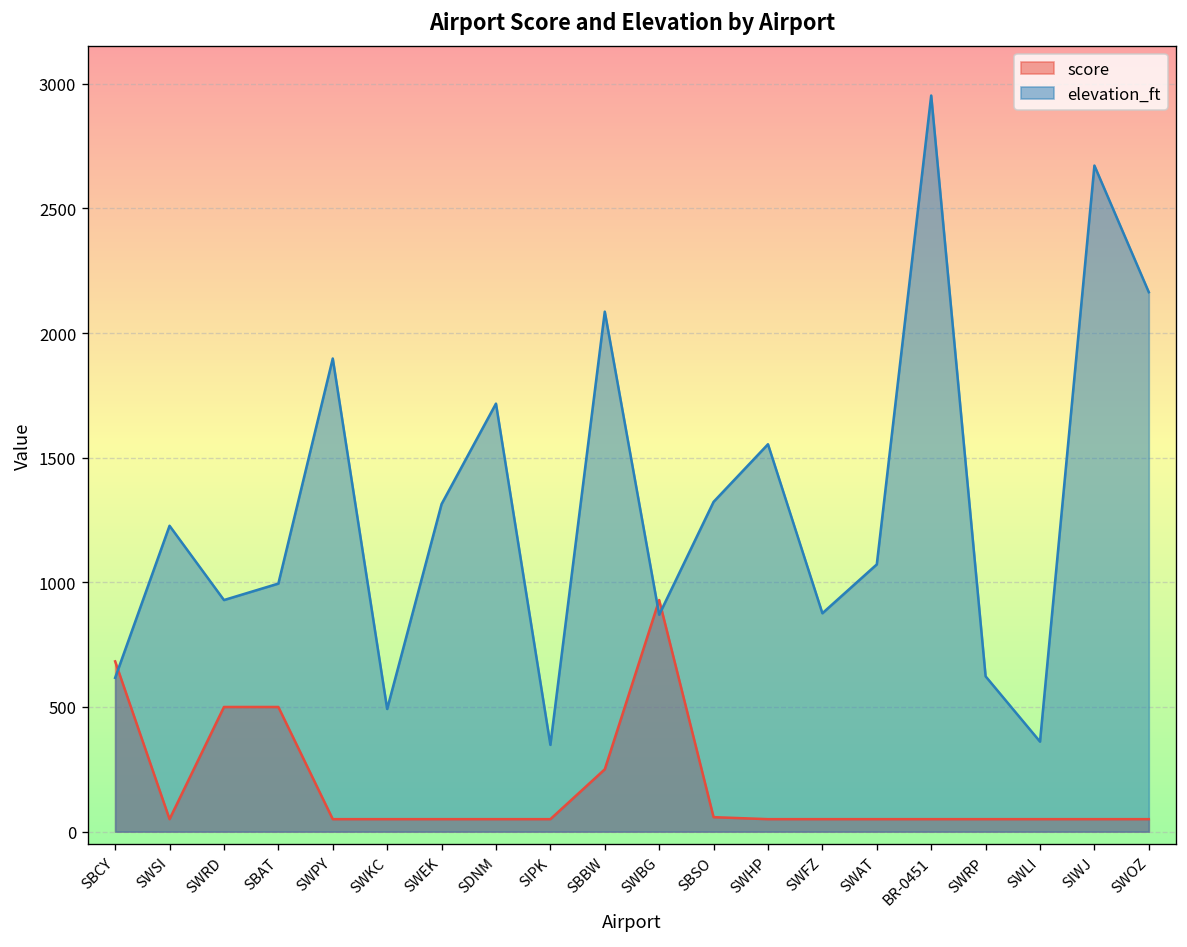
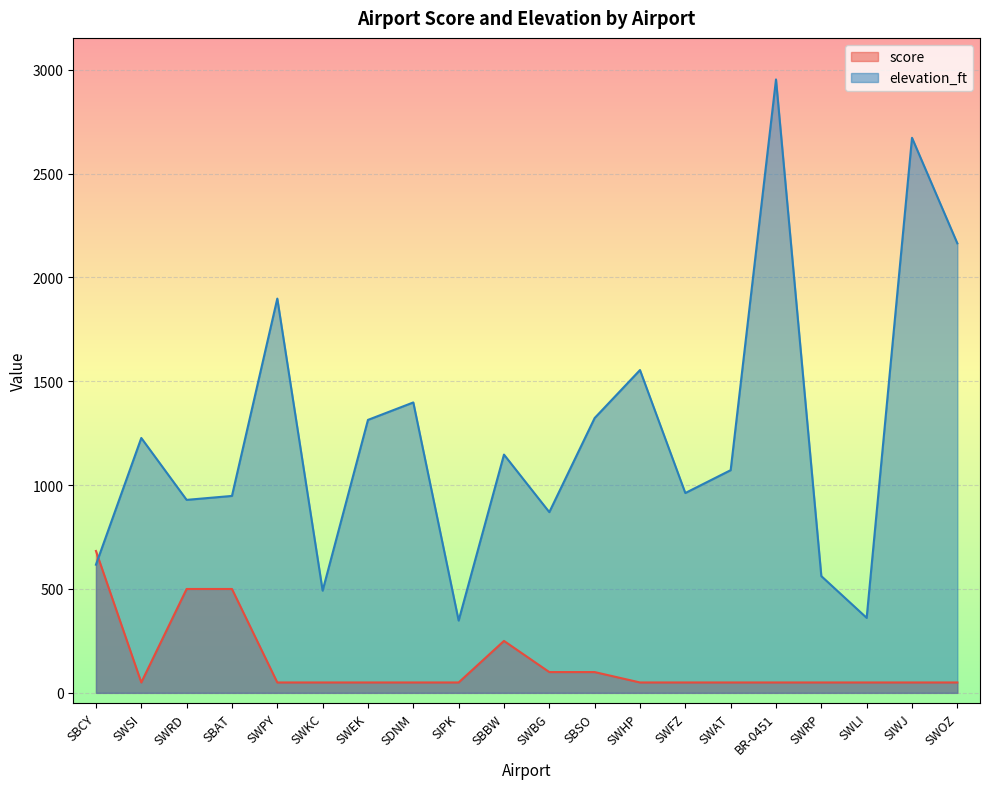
  {
    "score": {
      "SBCY": 680,
      "SWSI": 50,
      "SWRD": 500,
      "SBAT": 500,
      "SWPY": 50,
      "SWKC": 50,
      "SWEK": 50,
      "SDNM": 50,
      "SIPK": 50,
      "SBBW": 250,
-     "SWBG": 930,
-     "SBSO": 60,
+     "SWBG": 100,
+     "SBSO": 100,
      "SWHP": 50,
      "SWFZ": 50,
      "SWAT": 50,
      "BR-0451": 50,
      "SWRP": 50,
      "SWLI": 50,
      "SIWJ": 50,
      "SWOZ": 50
    },
    "elevation_ft": {
      "SBCY": 620,
      "SWSI": 1230,
      "SWRD": 930,
-     "SBAT": 1000,
+     "SBAT": 950,
      "SWPY": 1900,
      "SWKC": 490,
      "SWEK": 1310,
-     "SDNM": 1720,
+     "SDNM": 1400,
      "SIPK": 350,
-     "SBBW": 2090,
+     "SBBW": 1150,
      "SWBG": 870,
      "SBSO": 1320,
      "SWHP": 1550,
-     "SWFZ": 880,
+     "SWFZ": 960,
      "SWAT": 1070,
      "BR-0451": 2950,
-     "SWRP": 620,
+     "SWRP": 560,
      "SWLI": 360,
      "SIWJ": 2670,
      "SWOZ": 2160
    }
  }
